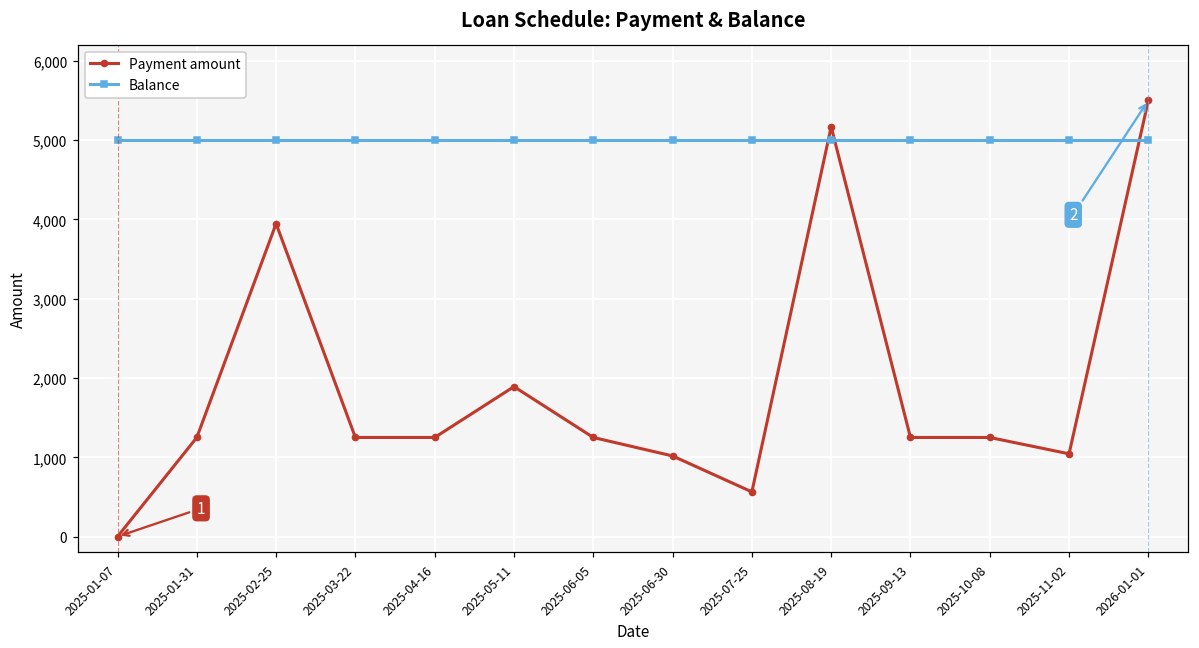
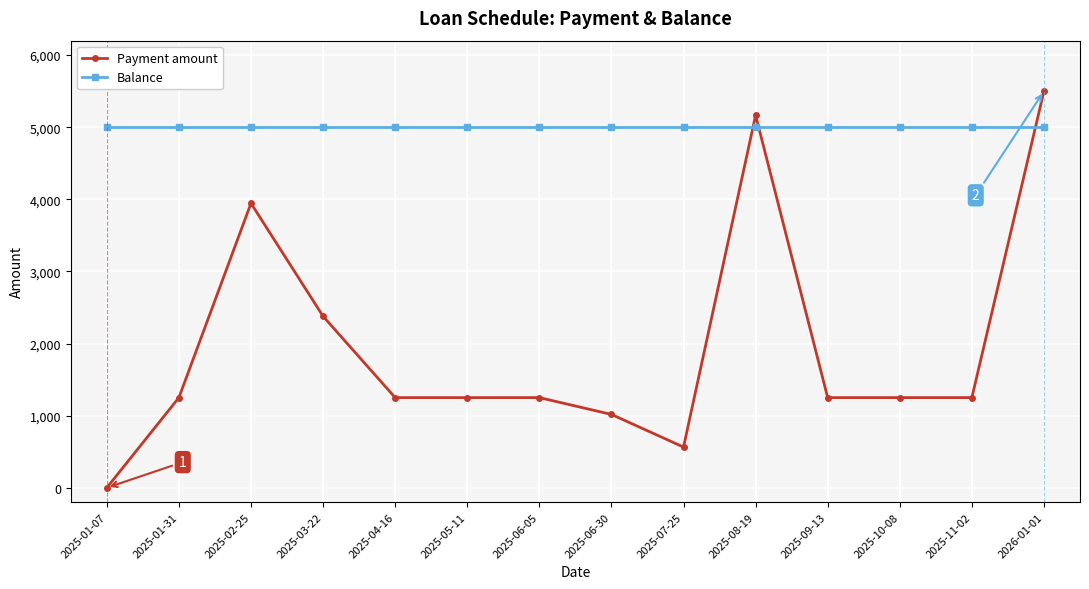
  {
    "Payment amount": {
      "2025-01-07": "0",
      "2025-01-31": "1,300",
      "2025-02-25": "3,900",
-     "2025-03-22": "1,300",
+     "2025-03-22": "2,400",
      "2025-04-16": "1,300",
-     "2025-05-11": "1,900",
+     "2025-05-11": "1,300",
      "2025-06-05": "1,300",
      "2025-06-30": "1,000",
      "2025-07-25": "600",
      "2025-08-19": "5,200",
      "2025-09-13": "1,300",
      "2025-10-08": "1,300",
-     "2025-11-02": "1,000",
+     "2025-11-02": "1,300",
      "2026-01-01": "5,500"
    },
    "Balance": {
      "2025-01-07": "5,000",
      "2025-01-31": "5,000",
      "2025-02-25": "5,000",
      "2025-03-22": "5,000",
      "2025-04-16": "5,000",
      "2025-05-11": "5,000",
      "2025-06-05": "5,000",
      "2025-06-30": "5,000",
      "2025-07-25": "5,000",
      "2025-08-19": "5,000",
      "2025-09-13": "5,000",
      "2025-10-08": "5,000",
      "2025-11-02": "5,000",
      "2026-01-01": "5,000"
    }
  }
